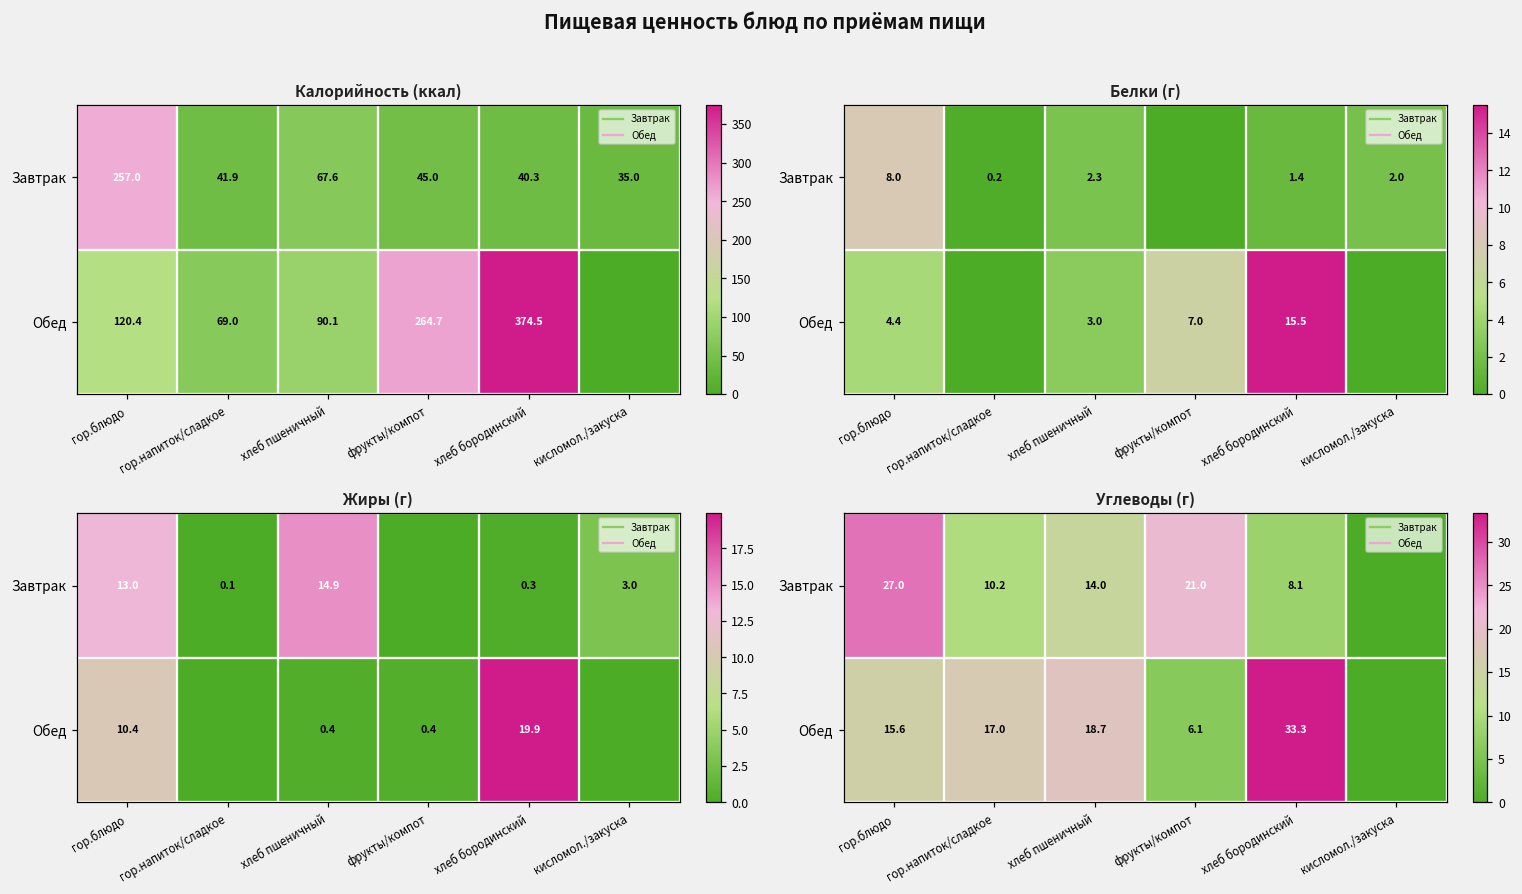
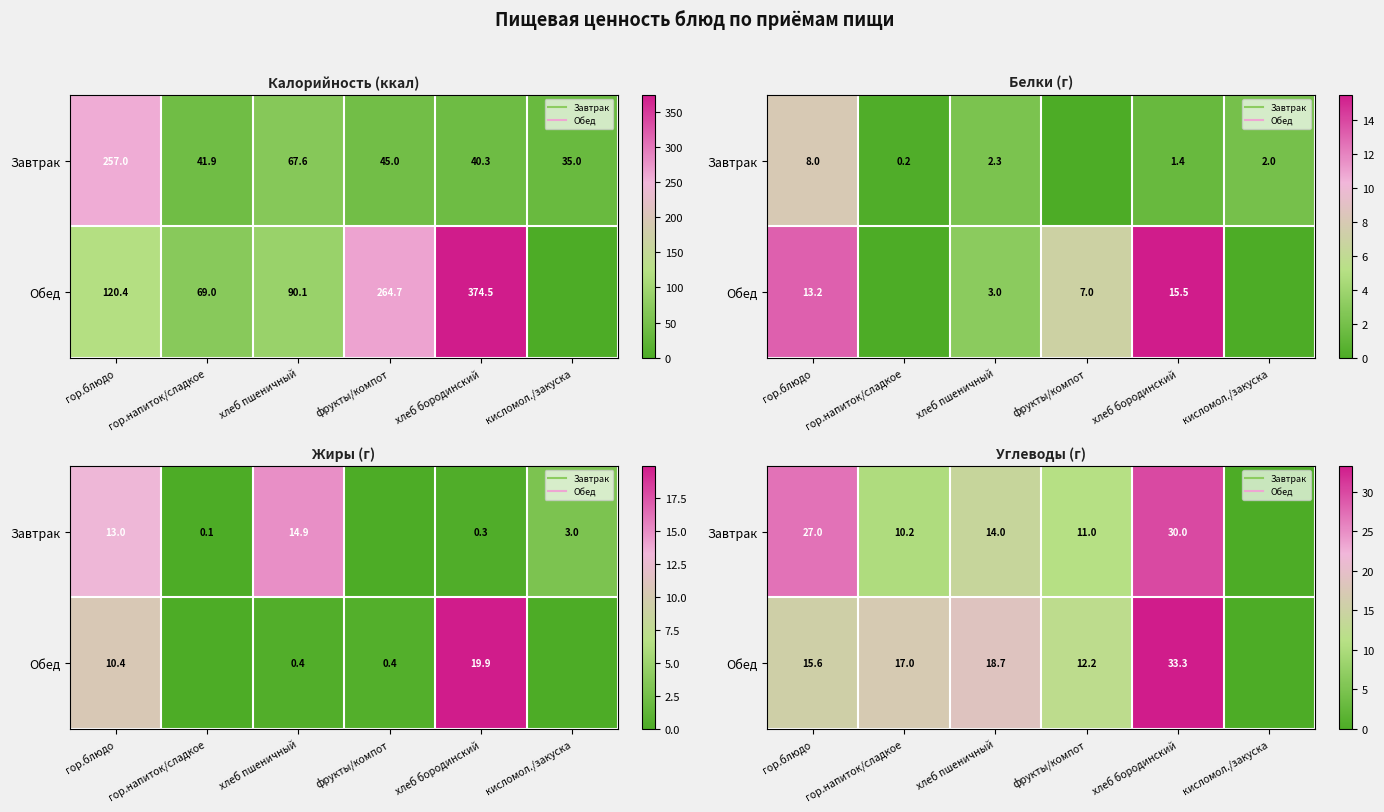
  {
    "Калорийность (ккал)": {
      "Завтрак": {
        "гор.блюдо": 257.0,
        "гор.напиток/сладкое": 41.9,
        "хлеб пшеничный": 67.6,
        "фрукты/компот": 45.0,
        "хлеб бородинский": 40.3,
        "кисломол./закуска": 35.0
      },
      "Обед": {
        "гор.блюдо": 120.4,
        "гор.напиток/сладкое": 69.0,
        "хлеб пшеничный": 90.1,
        "фрукты/компот": 264.7,
        "хлеб бородинский": 374.5
      }
    },
    "Белки (г)": {
      "Завтрак": {
        "гор.блюдо": 8.0,
        "гор.напиток/сладкое": 0.2,
        "хлеб пшеничный": 2.3,
        "хлеб бородинский": 1.4,
        "кисломол./закуска": 2.0
      },
      "Обед": {
-       "гор.блюдо": 4.4,
+       "гор.блюдо": 13.2,
        "хлеб пшеничный": 3.0,
        "фрукты/компот": 7.0,
        "хлеб бородинский": 15.5
      }
    },
    "Жиры (г)": {
      "Завтрак": {
        "гор.блюдо": 13.0,
        "гор.напиток/сладкое": 0.1,
        "хлеб пшеничный": 14.9,
        "хлеб бородинский": 0.3,
        "кисломол./закуска": 3.0
      },
      "Обед": {
        "гор.блюдо": 10.4,
        "хлеб пшеничный": 0.4,
        "фрукты/компот": 0.4,
        "хлеб бородинский": 19.9
      }
    },
    "Углеводы (г)": {
      "Завтрак": {
        "гор.блюдо": 27.0,
        "гор.напиток/сладкое": 10.2,
        "хлеб пшеничный": 14.0,
-       "фрукты/компот": 21.0,
-       "хлеб бородинский": 8.1
+       "фрукты/компот": 11.0,
+       "хлеб бородинский": 30.0
      },
      "Обед": {
        "гор.блюдо": 15.6,
        "гор.напиток/сладкое": 17.0,
        "хлеб пшеничный": 18.7,
-       "фрукты/компот": 6.1,
+       "фрукты/компот": 12.2,
        "хлеб бородинский": 33.3
      }
    }
  }
